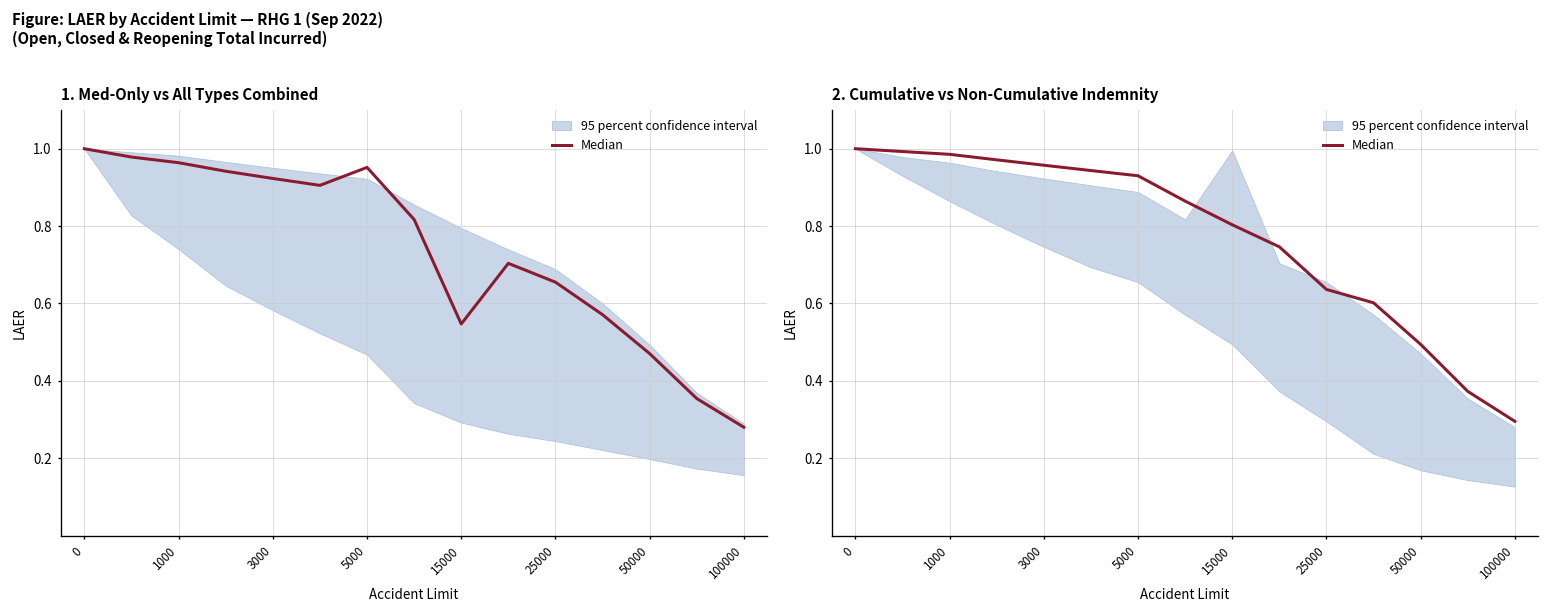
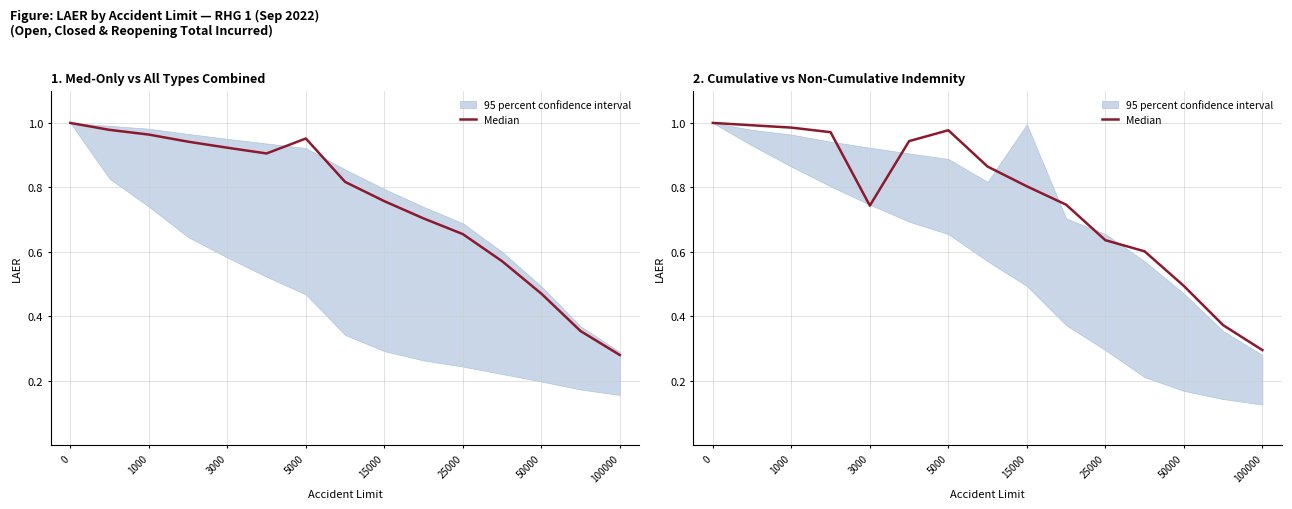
  {
    "1. Med-Only vs All Types Combined": {
      "Median": {
        "1000": 0.96,
        "3000": 0.92,
        "5000": 0.95,
-       "15000": 0.55,
+       "15000": 0.76,
        "25000": 0.66,
        "50000": 0.47,
        "100000": 0.28
      }
    },
    "2. Cumulative vs Non-Cumulative Indemnity": {
      "Median": {
        "1000": 0.99,
-       "3000": 0.96,
-       "5000": 0.93,
+       "3000": 0.74,
+       "5000": 0.98,
        "15000": 0.80,
        "25000": 0.64,
        "50000": 0.49,
        "100000": 0.30
      }
    }
  }
